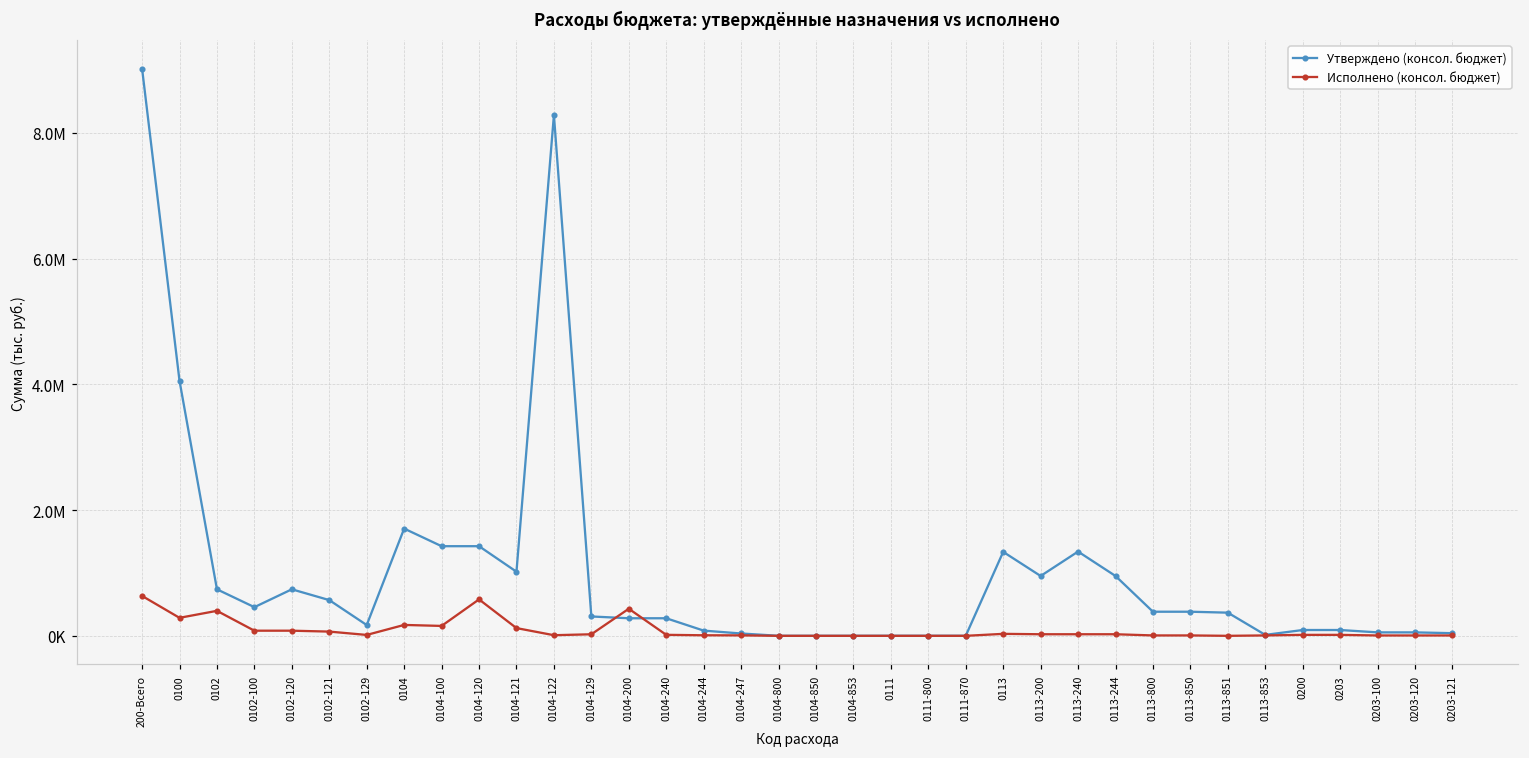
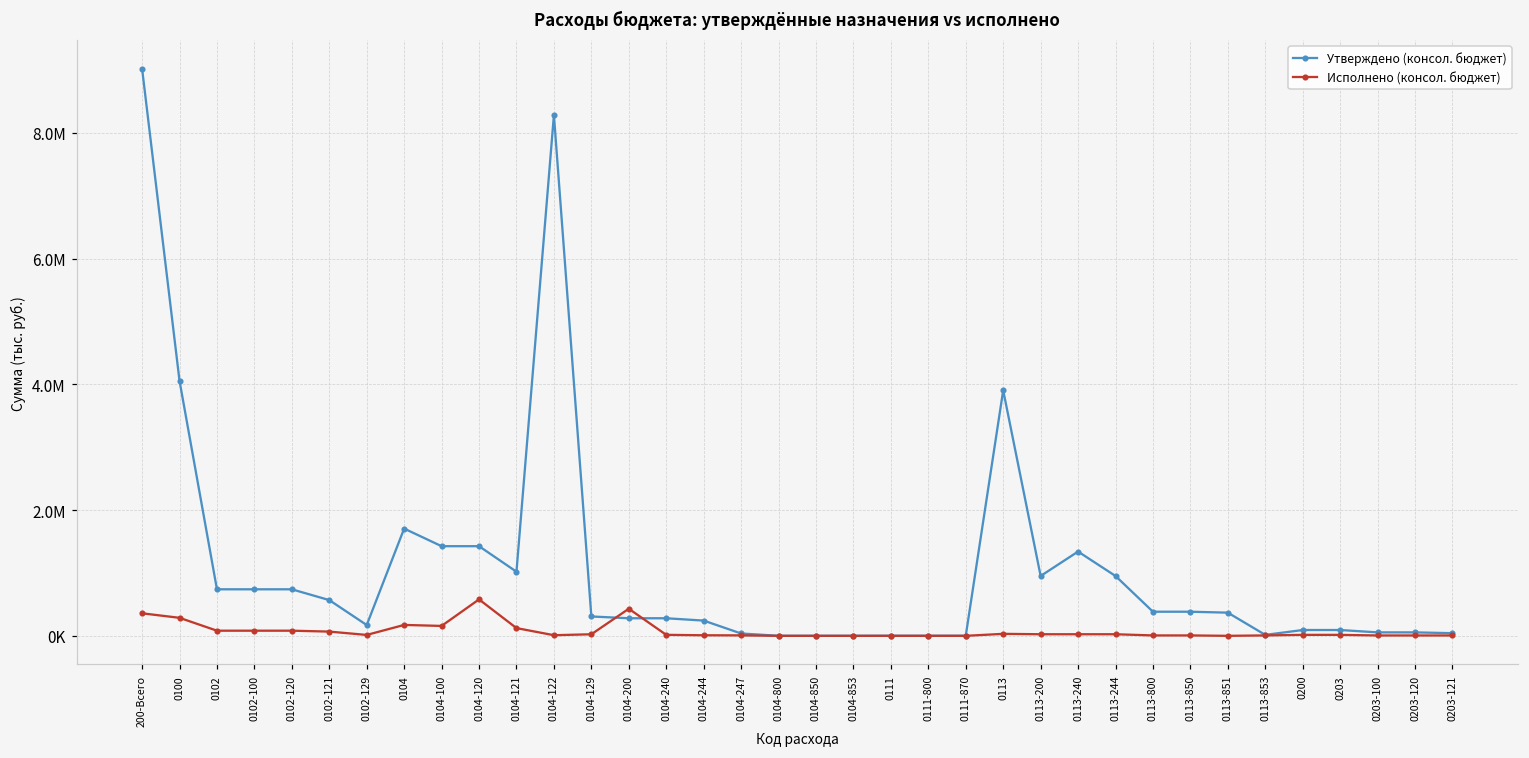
  {
    "Утверждено (консол. бюджет)": {
      "200-Всего": 9000000,
      "0100": 4100000,
      "0102": 700000,
-     "0102-100": 500000,
+     "0102-100": 700000,
      "0102-120": 700000,
      "0102-121": 600000,
      "0102-129": 200000,
      "0104": 1700000,
      "0104-100": 1400000,
      "0104-120": 1400000,
      "0104-121": 1000000,
      "0104-122": 8300000,
      "0104-129": 300000,
      "0104-200": 300000,
      "0104-240": 300000,
-     "0104-244": 100000,
-     "0113": 1300000,
+     "0104-244": 200000,
+     "0113": 3900000,
      "0113-200": 1000000,
      "0113-240": 1300000,
      "0113-244": 1000000,
      "0113-800": 400000,
      "0113-850": 400000,
      "0113-851": 400000,
      "0200": 100000,
      "0203": 100000,
      "0203-100": 100000,
      "0203-120": 100000
    },
    "Исполнено (консол. бюджет)": {
-     "200-Всего": 600000,
+     "200-Всего": 400000,
      "0100": 300000,
-     "0102": 400000,
+     "0102": 100000,
      "0102-100": 100000,
      "0102-120": 100000,
      "0102-121": 100000,
      "0102-129": 0,
      "0104": 200000,
      "0104-100": 200000,
      "0104-120": 600000,
      "0104-121": 100000,
      "0104-122": 0,
      "0104-129": 0,
      "0104-200": 400000,
      "0104-240": 0,
      "0104-244": 0,
      "0113": 0,
      "0113-200": 0,
      "0113-240": 0,
      "0113-244": 0,
      "0113-800": 0,
      "0113-850": 0,
      "0113-851": 0,
      "0200": 0,
      "0203": 0,
      "0203-100": 0,
      "0203-120": 0
    }
  }
